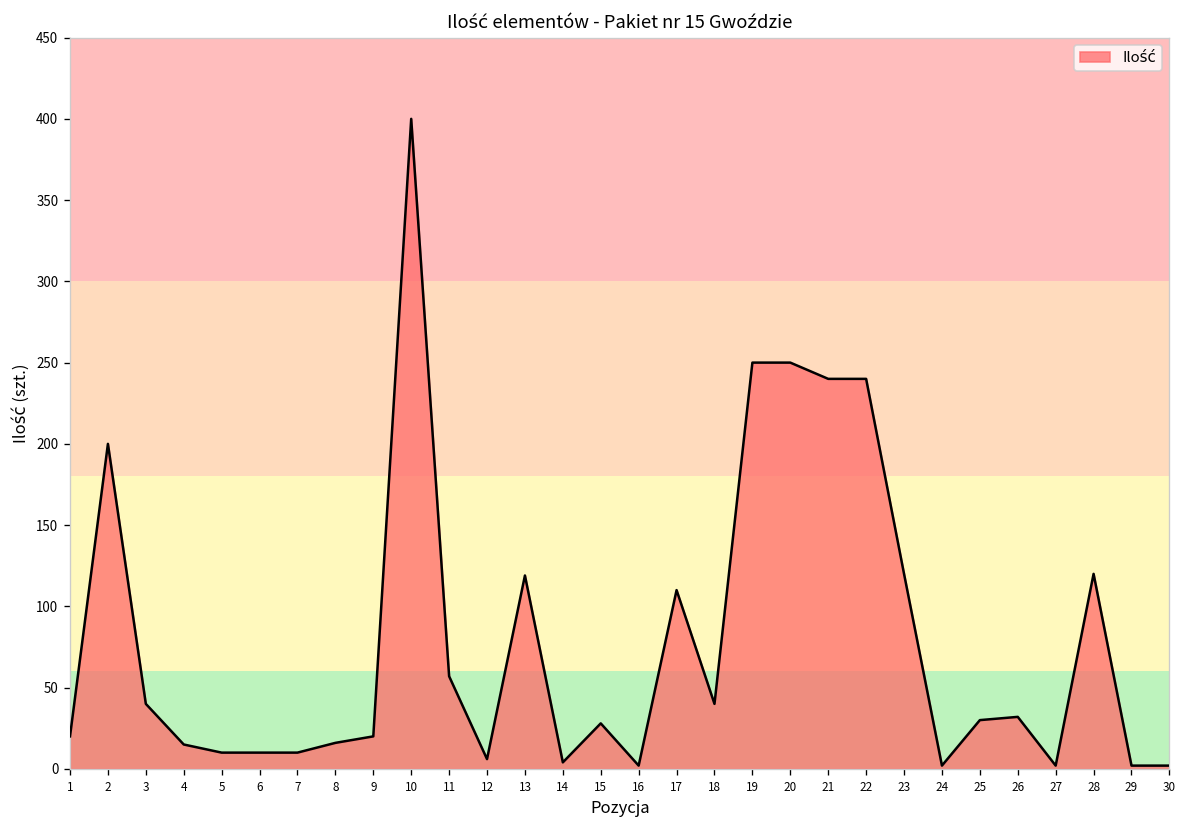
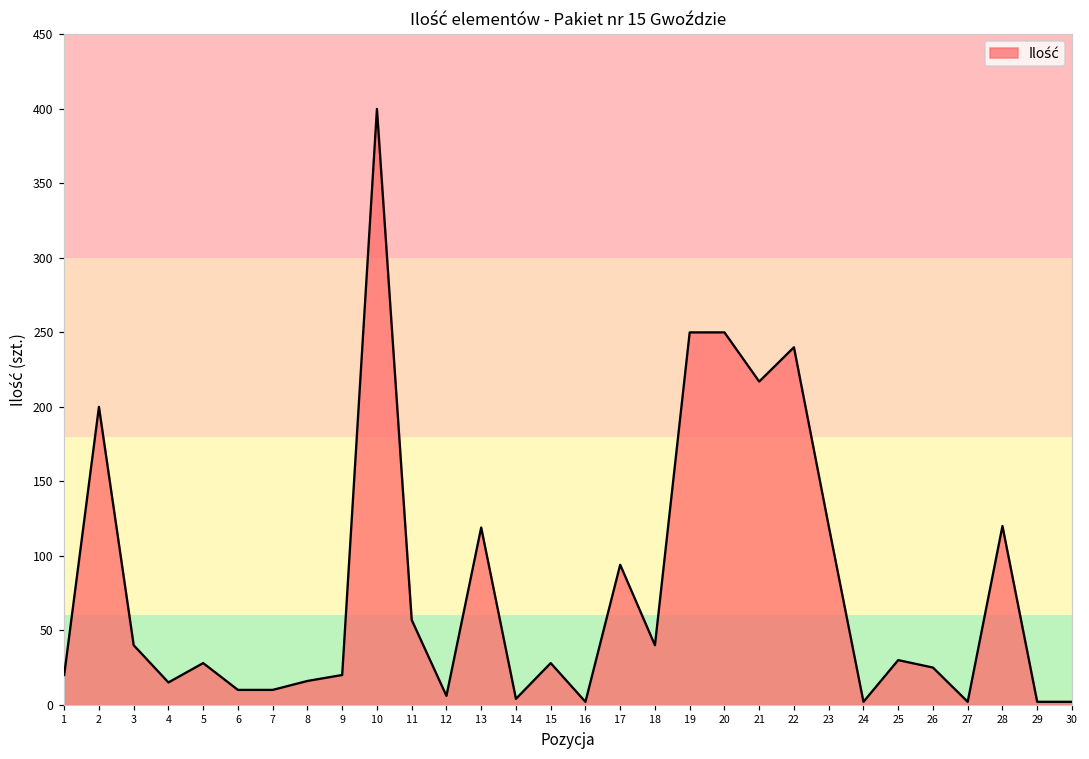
  {
    "1": 20,
    "2": 200,
    "3": 40,
    "4": 15,
-   "5": 10,
+   "5": 28,
    "6": 10,
    "7": 10,
    "8": 16,
    "9": 20,
    "10": 400,
    "11": 57,
    "12": 6,
    "13": 119,
    "14": 4,
    "15": 28,
    "16": 2,
-   "17": 110,
+   "17": 94,
    "18": 40,
    "19": 250,
    "20": 250,
-   "21": 240,
+   "21": 217,
    "22": 240,
    "23": 120,
    "24": 2,
    "25": 30,
-   "26": 32,
+   "26": 25,
    "27": 2,
    "28": 120,
    "29": 2,
    "30": 2
  }
